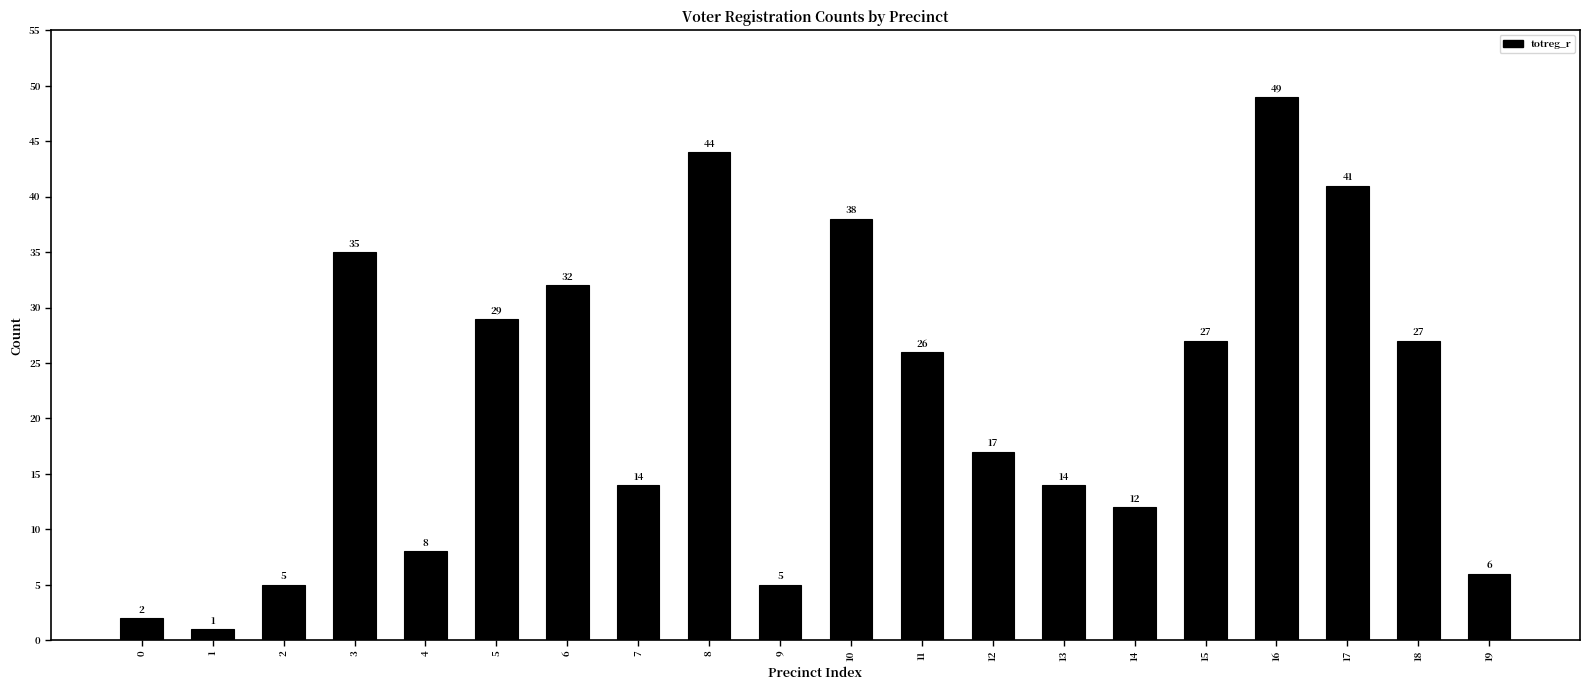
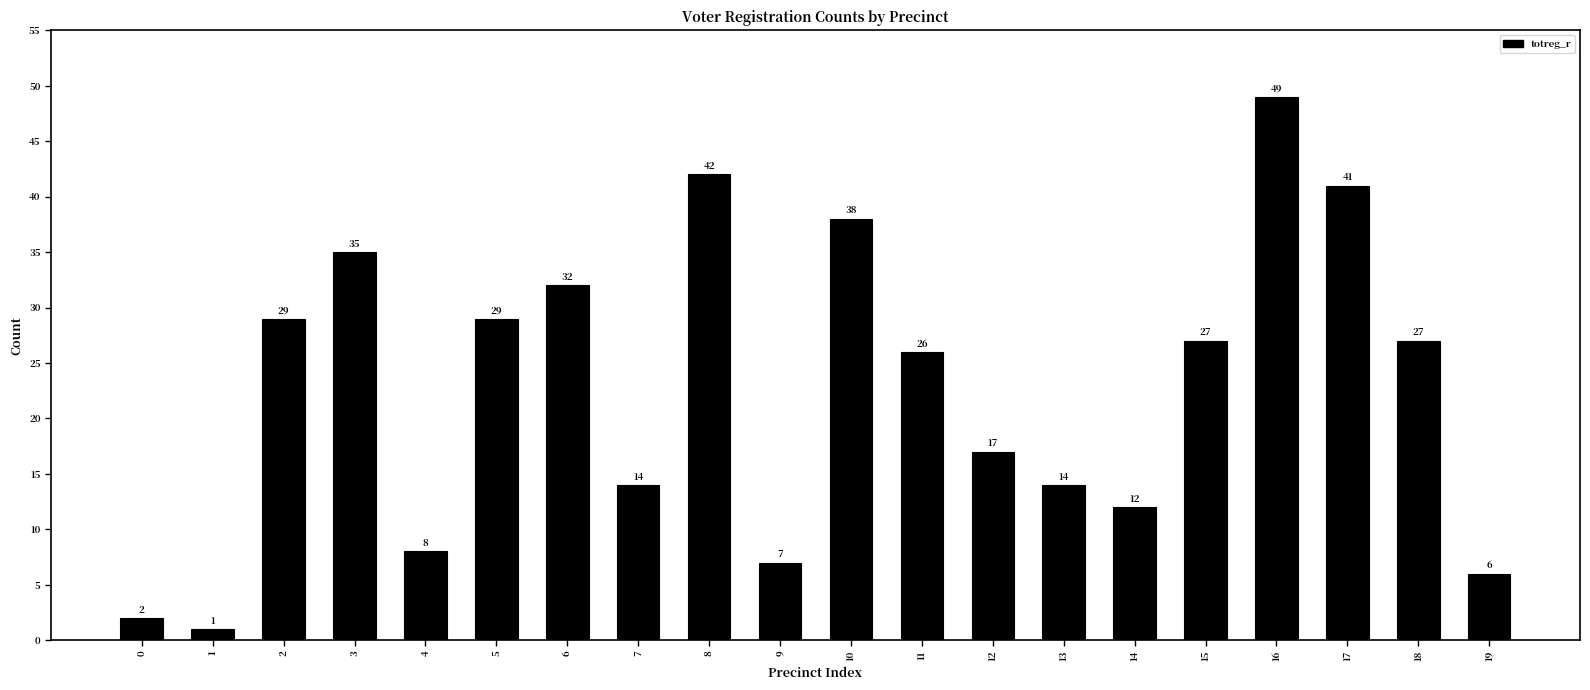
  {
    "0": 2,
    "1": 1,
-   "2": 5,
+   "2": 29,
    "3": 35,
    "4": 8,
    "5": 29,
    "6": 32,
    "7": 14,
-   "8": 44,
-   "9": 5,
+   "8": 42,
+   "9": 7,
    "10": 38,
    "11": 26,
    "12": 17,
    "13": 14,
    "14": 12,
    "15": 27,
    "16": 49,
    "17": 41,
    "18": 27,
    "19": 6
  }
